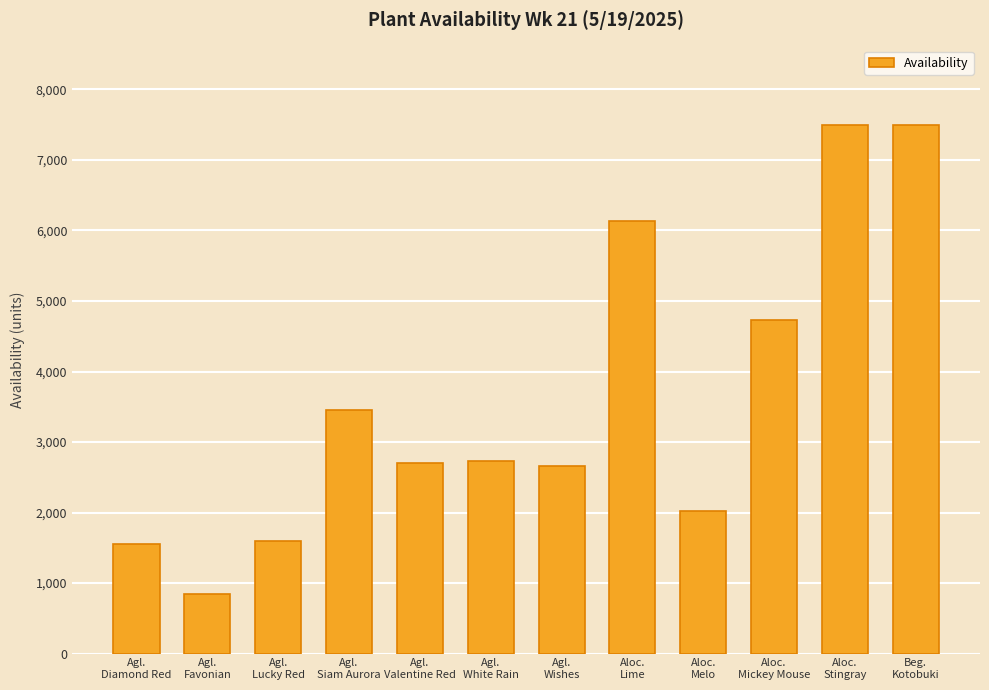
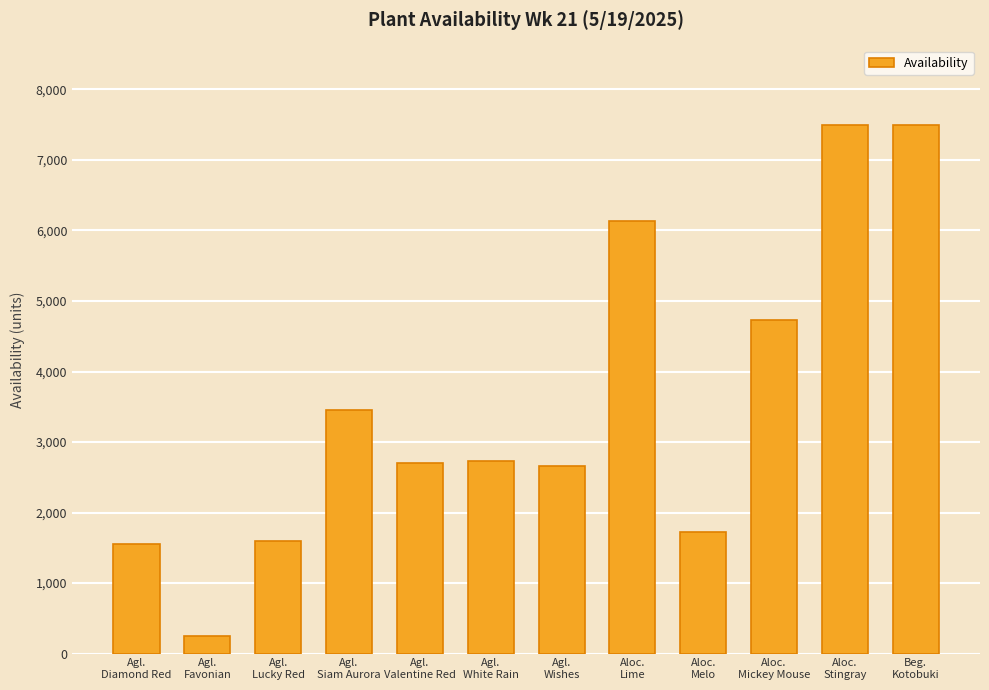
  {
    "Agl. Diamond Red": "1,600",
-   "Agl. Favonian": "900",
+   "Agl. Favonian": "200",
    "Agl. Lucky Red": "1,600",
    "Agl. Siam Aurora": "3,500",
    "Agl. Valentine Red": "2,700",
    "Agl. White Rain": "2,700",
    "Agl. Wishes": "2,700",
    "Aloc. Lime": "6,100",
-   "Aloc. Melo": "2,000",
+   "Aloc. Melo": "1,700",
    "Aloc. Mickey Mouse": "4,700",
    "Aloc. Stingray": "7,500",
    "Beg. Kotobuki": "7,500"
  }
